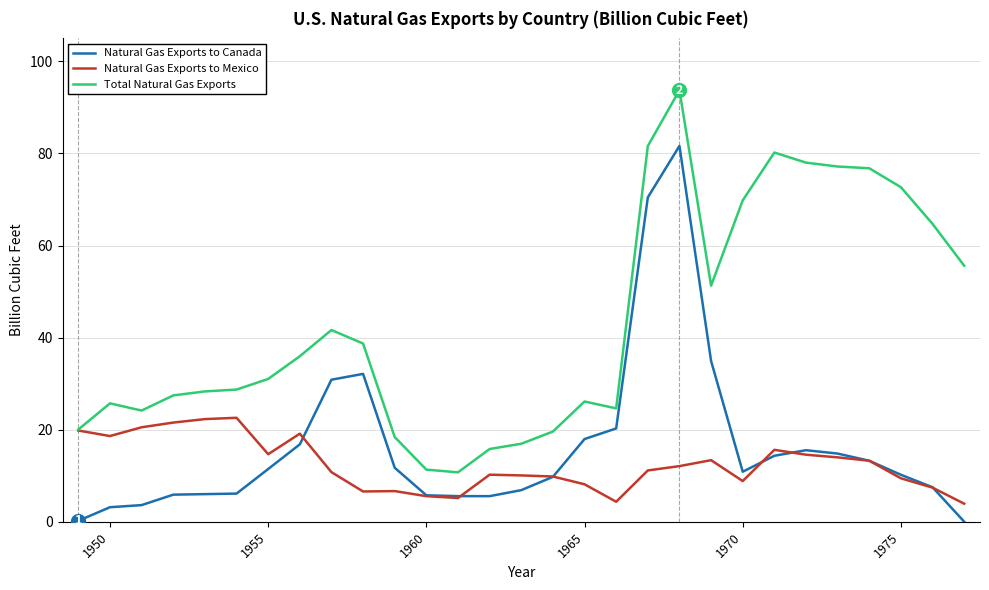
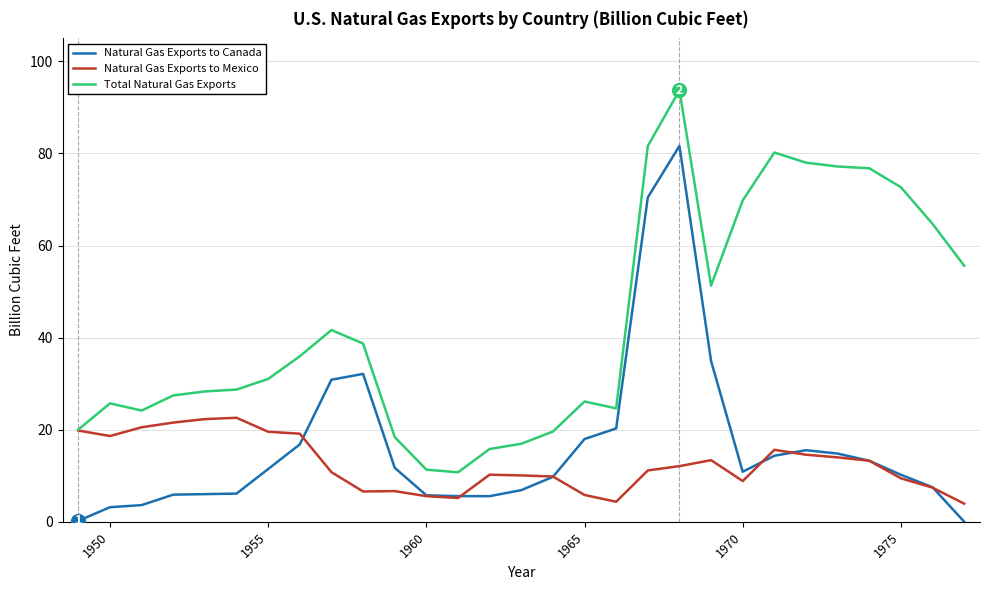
  {
    "Natural Gas Exports to Mexico": {
      "1950": 19,
-     "1955": 15,
-     "1965": 8,
+     "1955": 20,
+     "1965": 6,
      "1970": 9,
      "1975": 9
    }
  }
